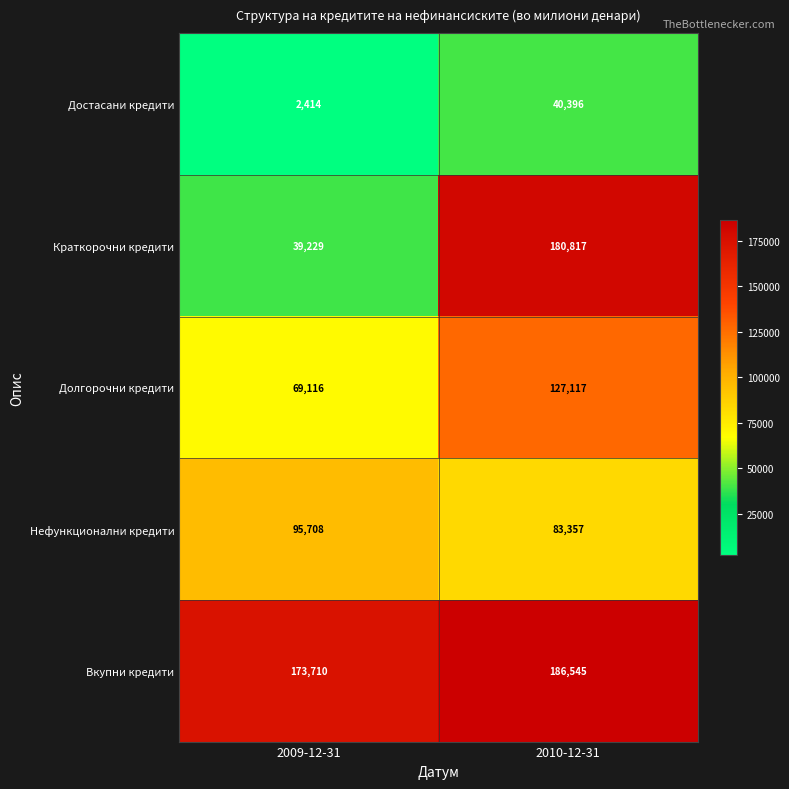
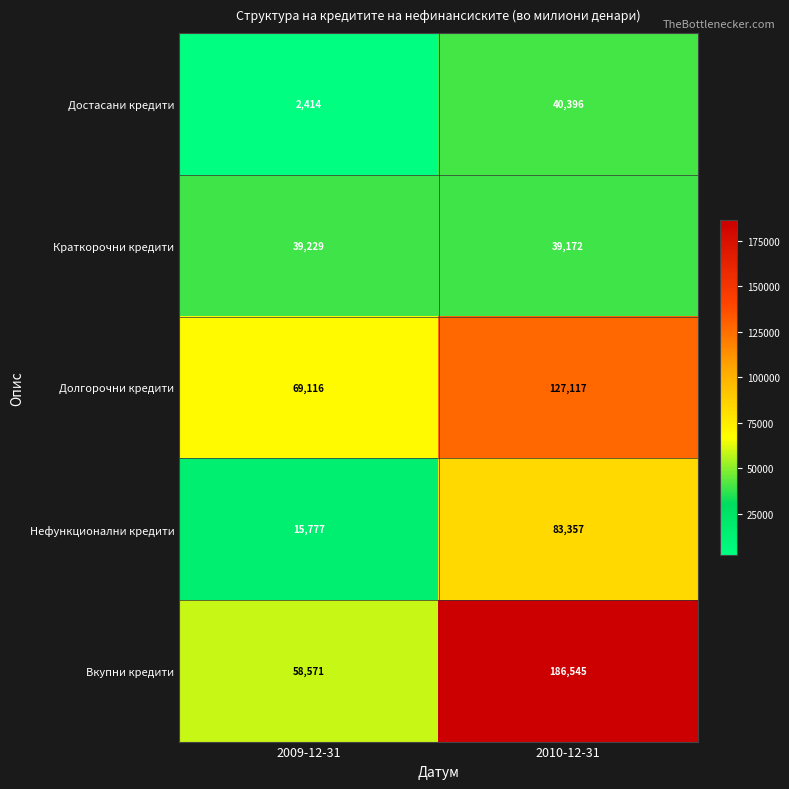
  {
    "Достасани кредити": {
      "2009-12-31": "2,414",
      "2010-12-31": "40,396"
    },
    "Краткорочни кредити": {
      "2009-12-31": "39,229",
-     "2010-12-31": "180,817"
+     "2010-12-31": "39,172"
    },
    "Долгорочни кредити": {
      "2009-12-31": "69,116",
      "2010-12-31": "127,117"
    },
    "Нефункционални кредити": {
-     "2009-12-31": "95,708",
+     "2009-12-31": "15,777",
      "2010-12-31": "83,357"
    },
    "Вкупни кредити": {
-     "2009-12-31": "173,710",
+     "2009-12-31": "58,571",
      "2010-12-31": "186,545"
    }
  }
